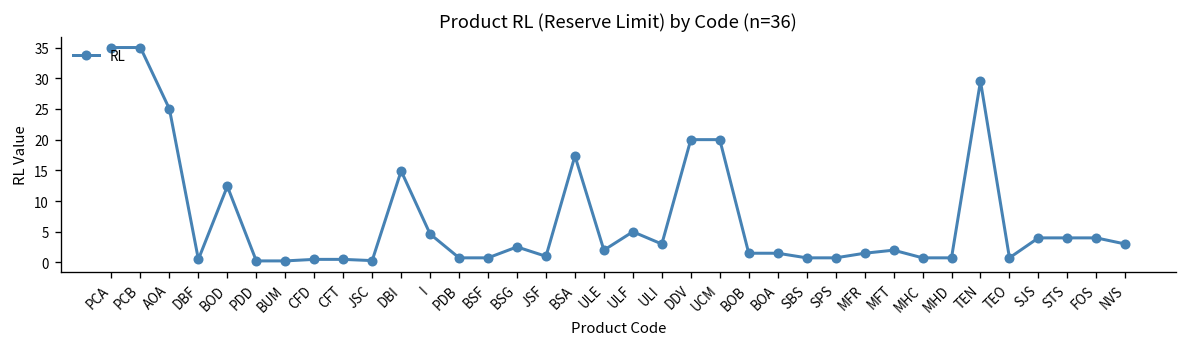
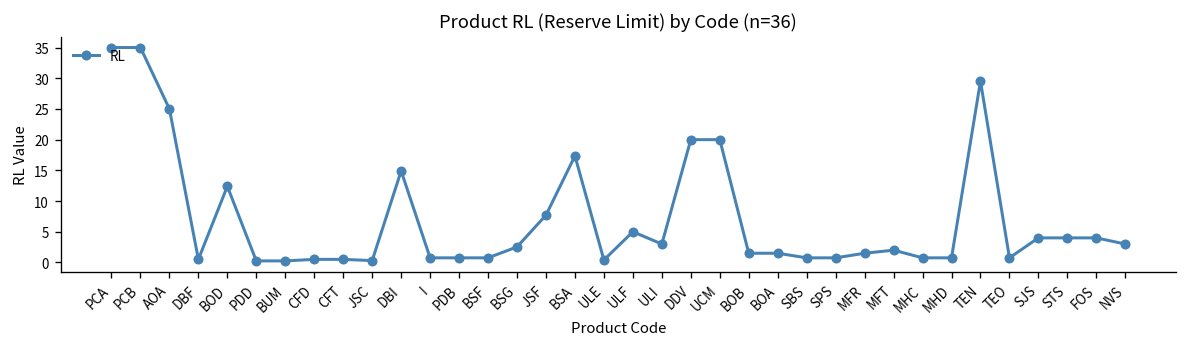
  {
    "PCA": 35,
    "PCB": 35,
    "AOA": 25,
    "DBF": 1,
    "BOD": 12,
    "PDD": 0,
    "BUM": 0,
    "CFD": 1,
    "CFT": 1,
    "JSC": 0,
    "DBI": 15,
-   "I": 5,
+   "I": 1,
    "PDB": 1,
    "BSF": 1,
    "BSG": 3,
-   "JSF": 1,
+   "JSF": 8,
    "BSA": 17,
-   "ULE": 2,
+   "ULE": 0,
    "ULF": 5,
    "ULI": 3,
    "DDV": 20,
    "UCM": 20,
    "BOB": 2,
    "BOA": 2,
    "SBS": 1,
    "SPS": 1,
    "MFR": 2,
    "MFT": 2,
    "MHC": 1,
    "MHD": 1,
    "TEN": 30,
    "TEO": 1,
    "SJS": 4,
    "STS": 4,
    "FOS": 4,
    "NVS": 3
  }
